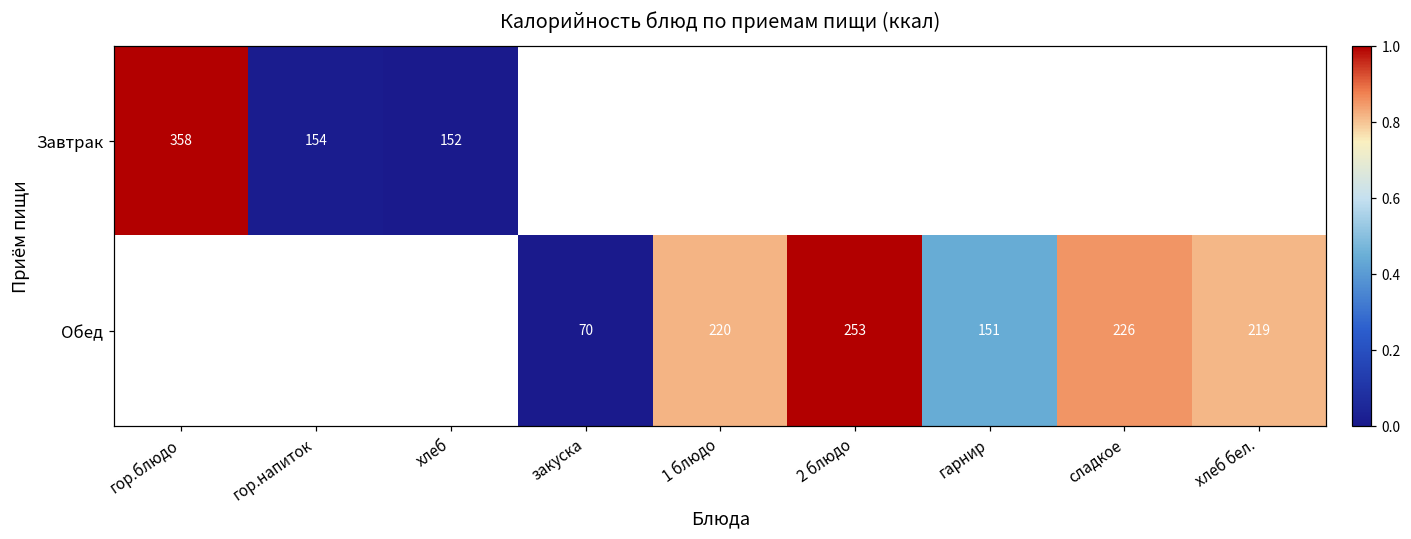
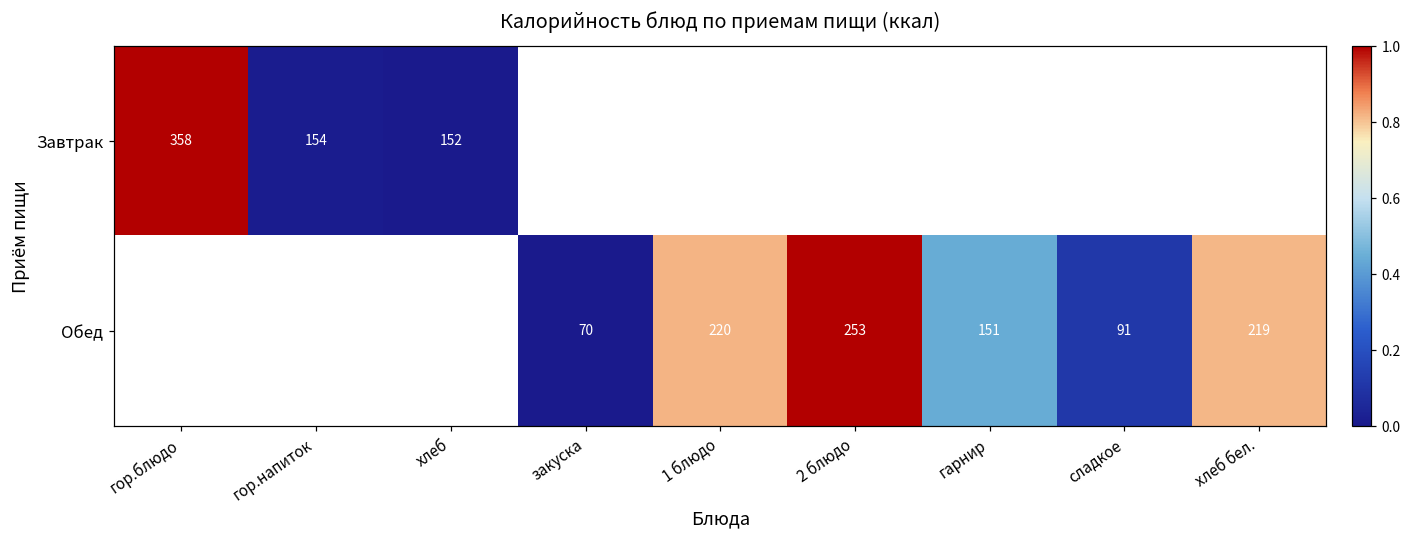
  {
    "Завтрак": {
      "гор.блюдо": 358,
      "гор.напиток": 154,
      "хлеб": 152
    },
    "Обед": {
      "закуска": 70,
      "1 блюдо": 220,
      "2 блюдо": 253,
      "гарнир": 151,
-     "сладкое": 226,
+     "сладкое": 91,
      "хлеб бел.": 219
    }
  }
